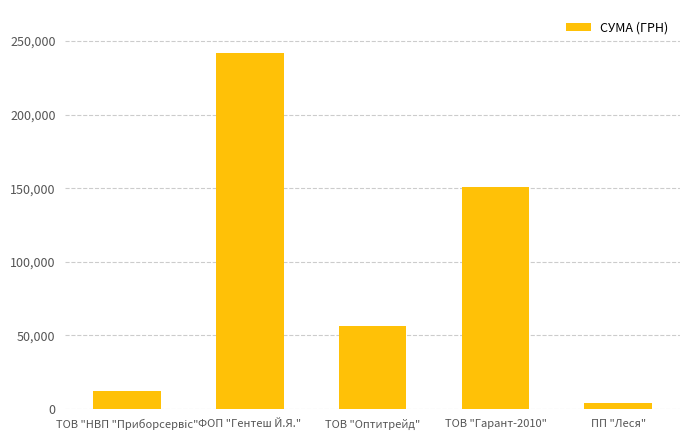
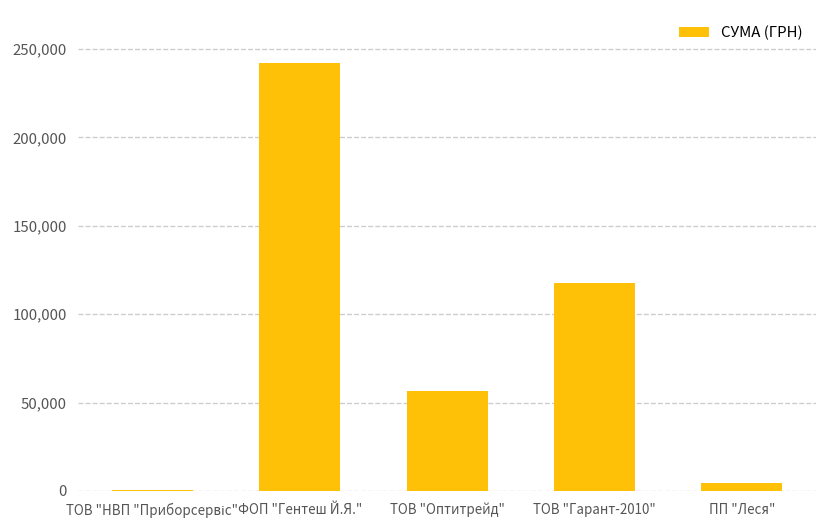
  {
-   "ТОВ \"НВП \"Приборсервіс\"": "12,000",
+   "ТОВ \"НВП \"Приборсервіс\"": "0",
    "ФОП \"Гентеш Й.Я.\"": "242,000",
    "ТОВ \"Оптитрейд\"": "56,000",
-   "ТОВ \"Гарант-2010\"": "150,000",
+   "ТОВ \"Гарант-2010\"": "118,000",
    "ПП \"Леся\"": "4,000"
  }
